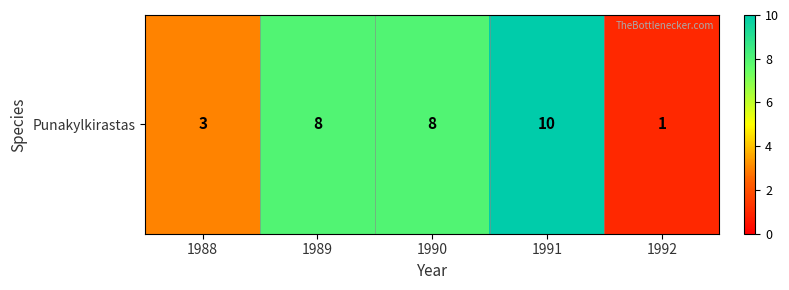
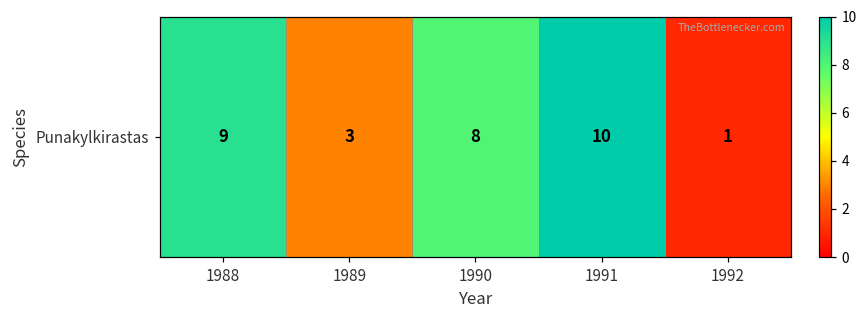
  {
    "Punakylkirastas": {
-     "1988": 3,
-     "1989": 8,
+     "1988": 9,
+     "1989": 3,
      "1990": 8,
      "1991": 10
    }
  }
